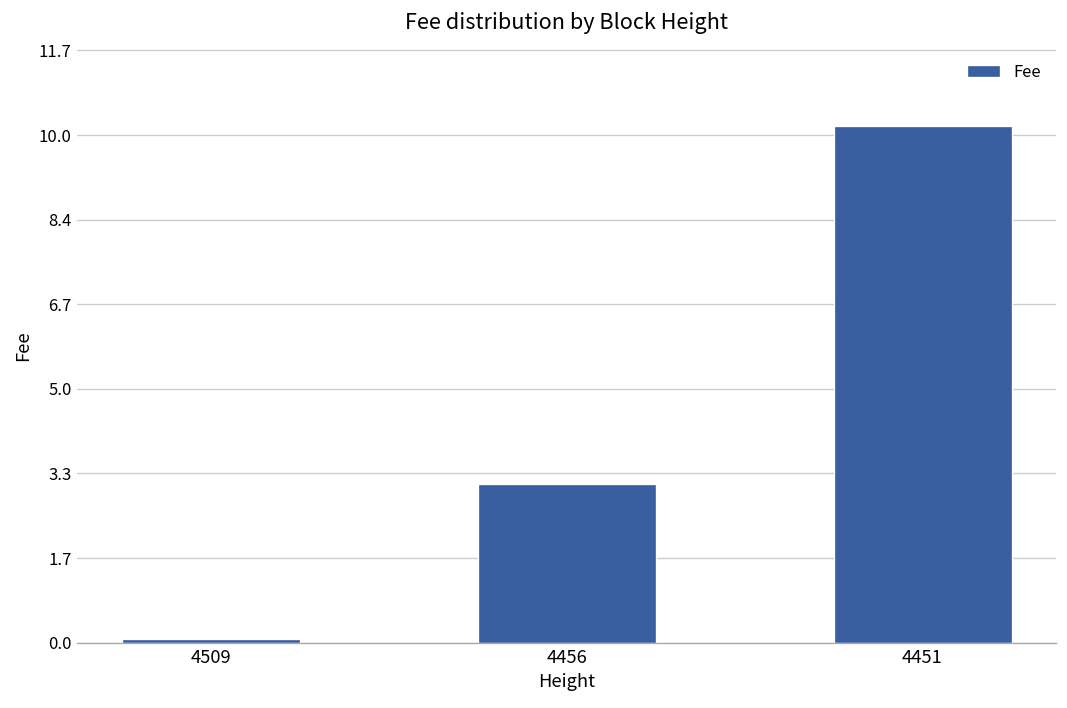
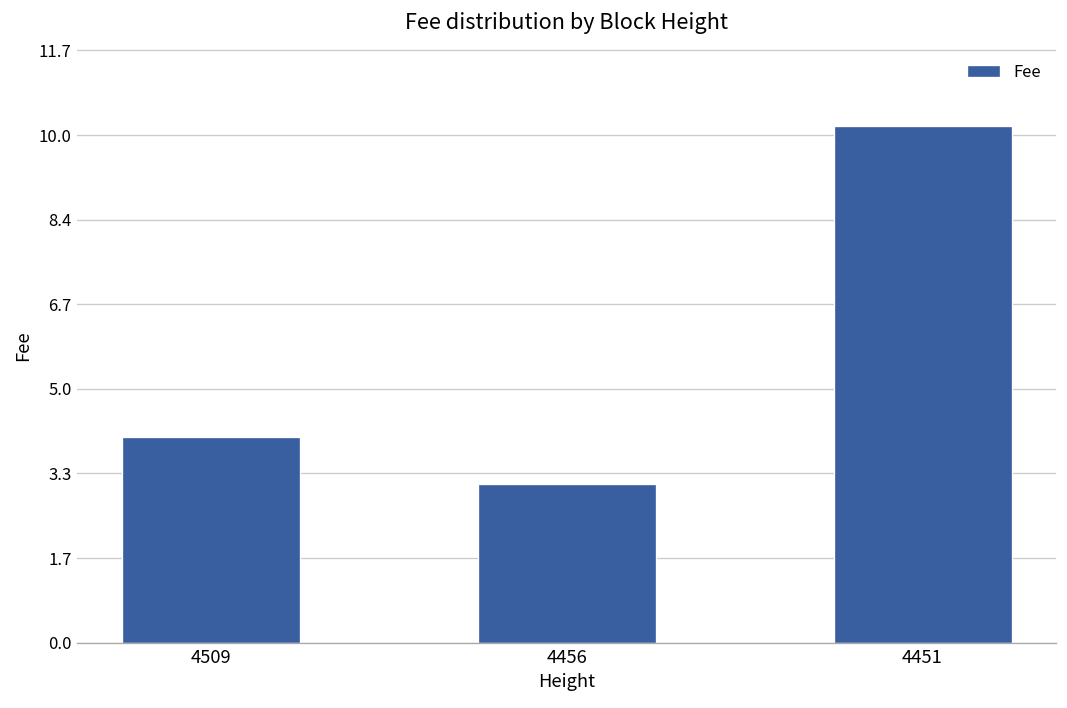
  {
-   "4509": 0.1,
+   "4509": 4.1,
    "4456": 3.1,
    "4451": 10.2
  }
